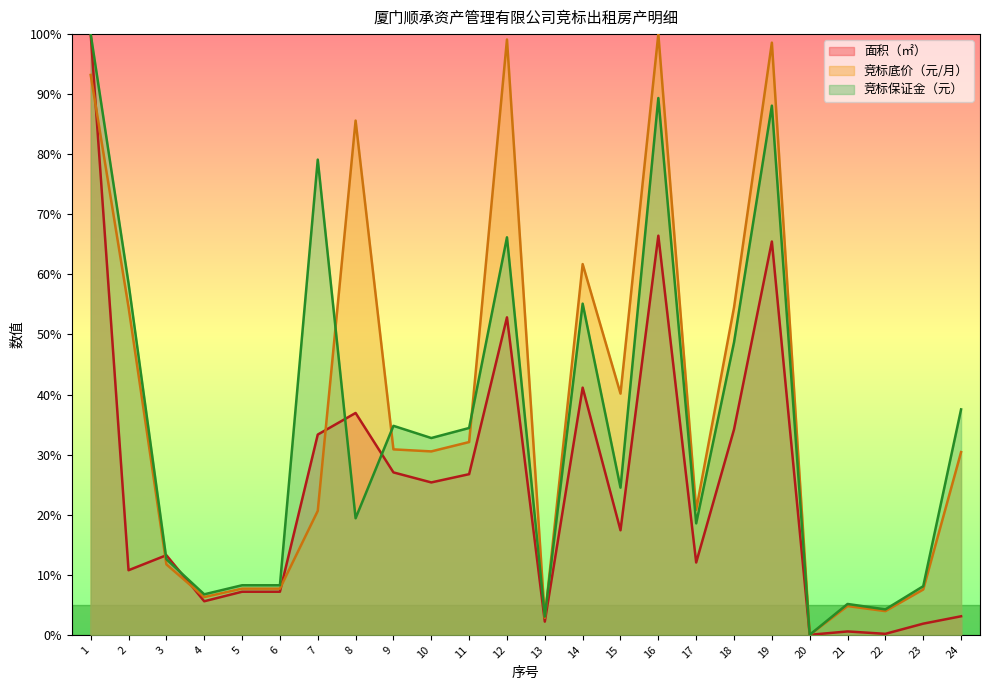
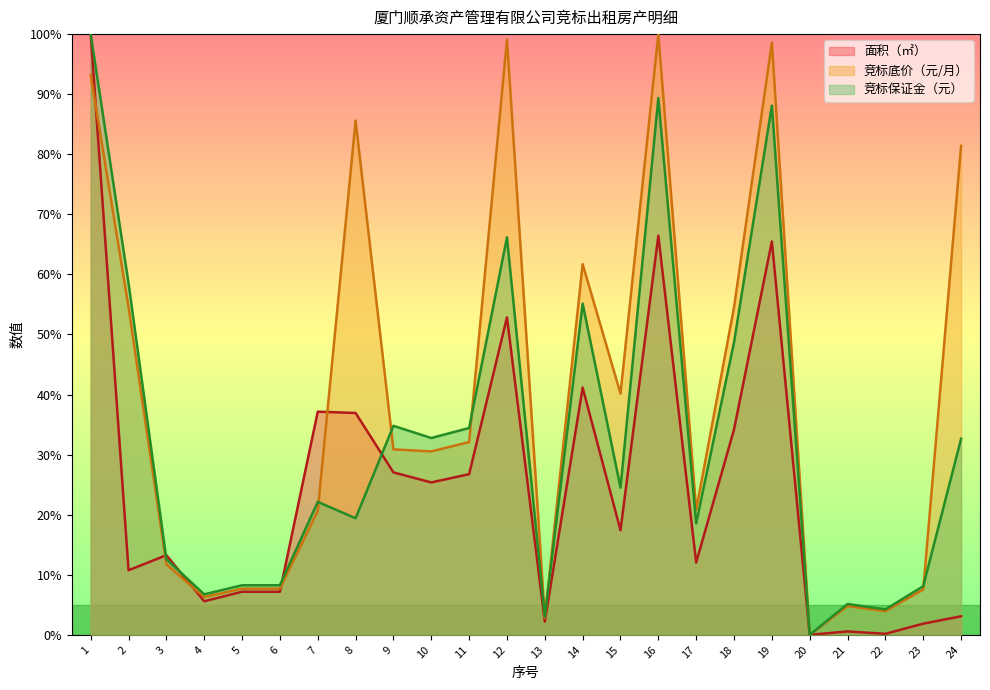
  {
    "面积（㎡）": {
      "2": "11%",
      "3": "13%",
      "4": "6%",
      "5": "7%",
      "6": "7%",
-     "7": "33%",
+     "7": "37%",
      "8": "37%",
      "9": "27%",
      "10": "25%",
      "11": "27%",
      "12": "53%",
      "13": "2%",
      "14": "41%",
      "15": "17%",
      "16": "66%",
      "17": "12%",
      "18": "34%",
      "19": "65%",
      "21": "1%",
      "22": "0%",
      "23": "2%",
      "24": "3%"
    },
    "竞标底价（元/月）": {
      "1": "93%",
      "2": "55%",
      "3": "12%",
      "4": "6%",
      "5": "8%",
      "6": "8%",
      "7": "21%",
      "8": "86%",
      "9": "31%",
      "10": "31%",
      "11": "32%",
      "12": "99%",
      "14": "62%",
      "15": "40%",
      "16": "100%",
      "17": "21%",
      "18": "55%",
      "19": "99%",
      "23": "8%",
-     "24": "30%"
+     "24": "81%"
    },
    "竞标保证金（元）": {
      "2": "59%",
      "3": "13%",
      "4": "7%",
      "5": "8%",
      "6": "8%",
-     "7": "79%",
+     "7": "22%",
      "8": "19%",
      "9": "35%",
      "10": "33%",
      "11": "34%",
      "12": "66%",
      "14": "55%",
      "15": "24%",
      "16": "89%",
      "17": "19%",
      "18": "49%",
      "19": "88%",
      "23": "8%",
-     "24": "38%"
+     "24": "33%"
    }
  }
